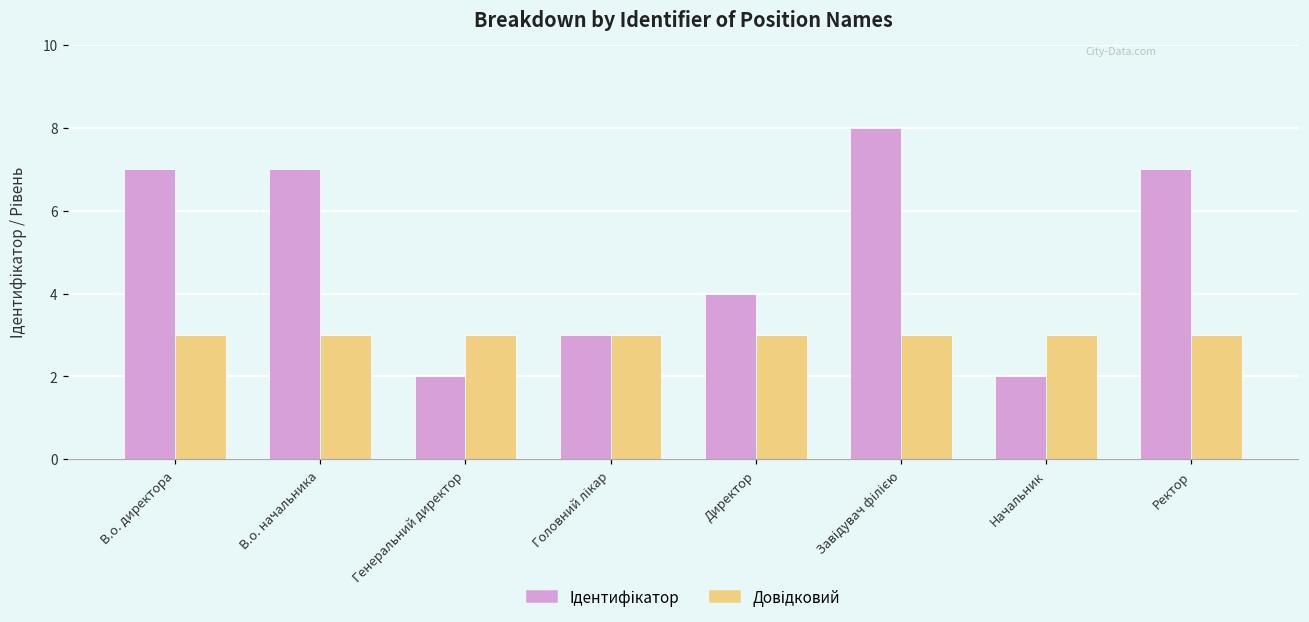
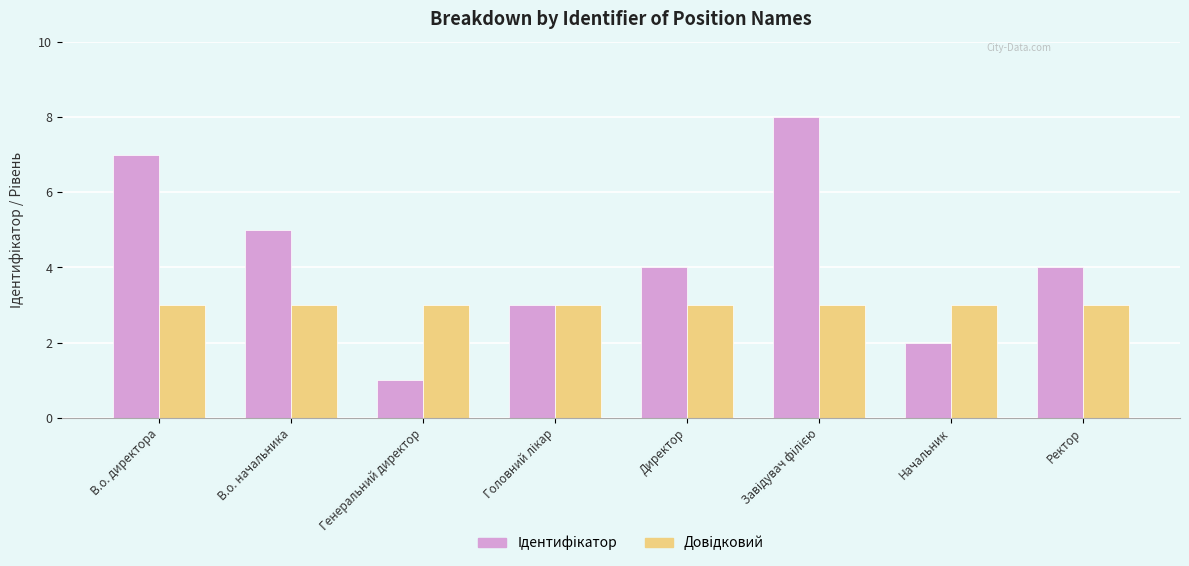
  {
    "Ідентифікатор": {
      "В.о. директора": 7,
-     "В.о. начальника": 7,
-     "Генеральний директор": 2,
+     "В.о. начальника": 5,
+     "Генеральний директор": 1,
      "Головний лікар": 3,
      "Директор": 4,
      "Завідувач філією": 8,
      "Начальник": 2,
-     "Ректор": 7
+     "Ректор": 4
    },
    "Довідковий": {
      "В.о. директора": 3,
      "В.о. начальника": 3,
      "Генеральний директор": 3,
      "Головний лікар": 3,
      "Директор": 3,
      "Завідувач філією": 3,
      "Начальник": 3,
      "Ректор": 3
    }
  }
